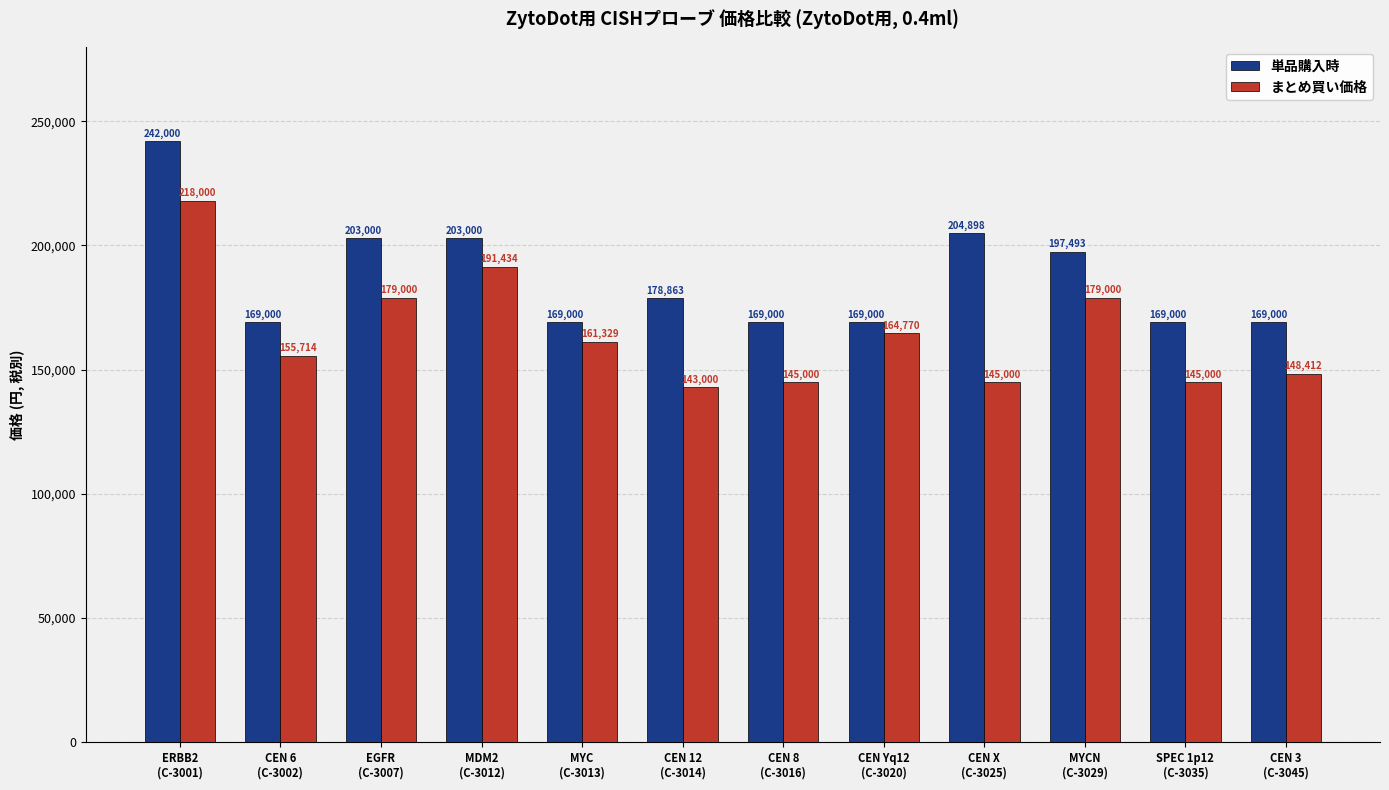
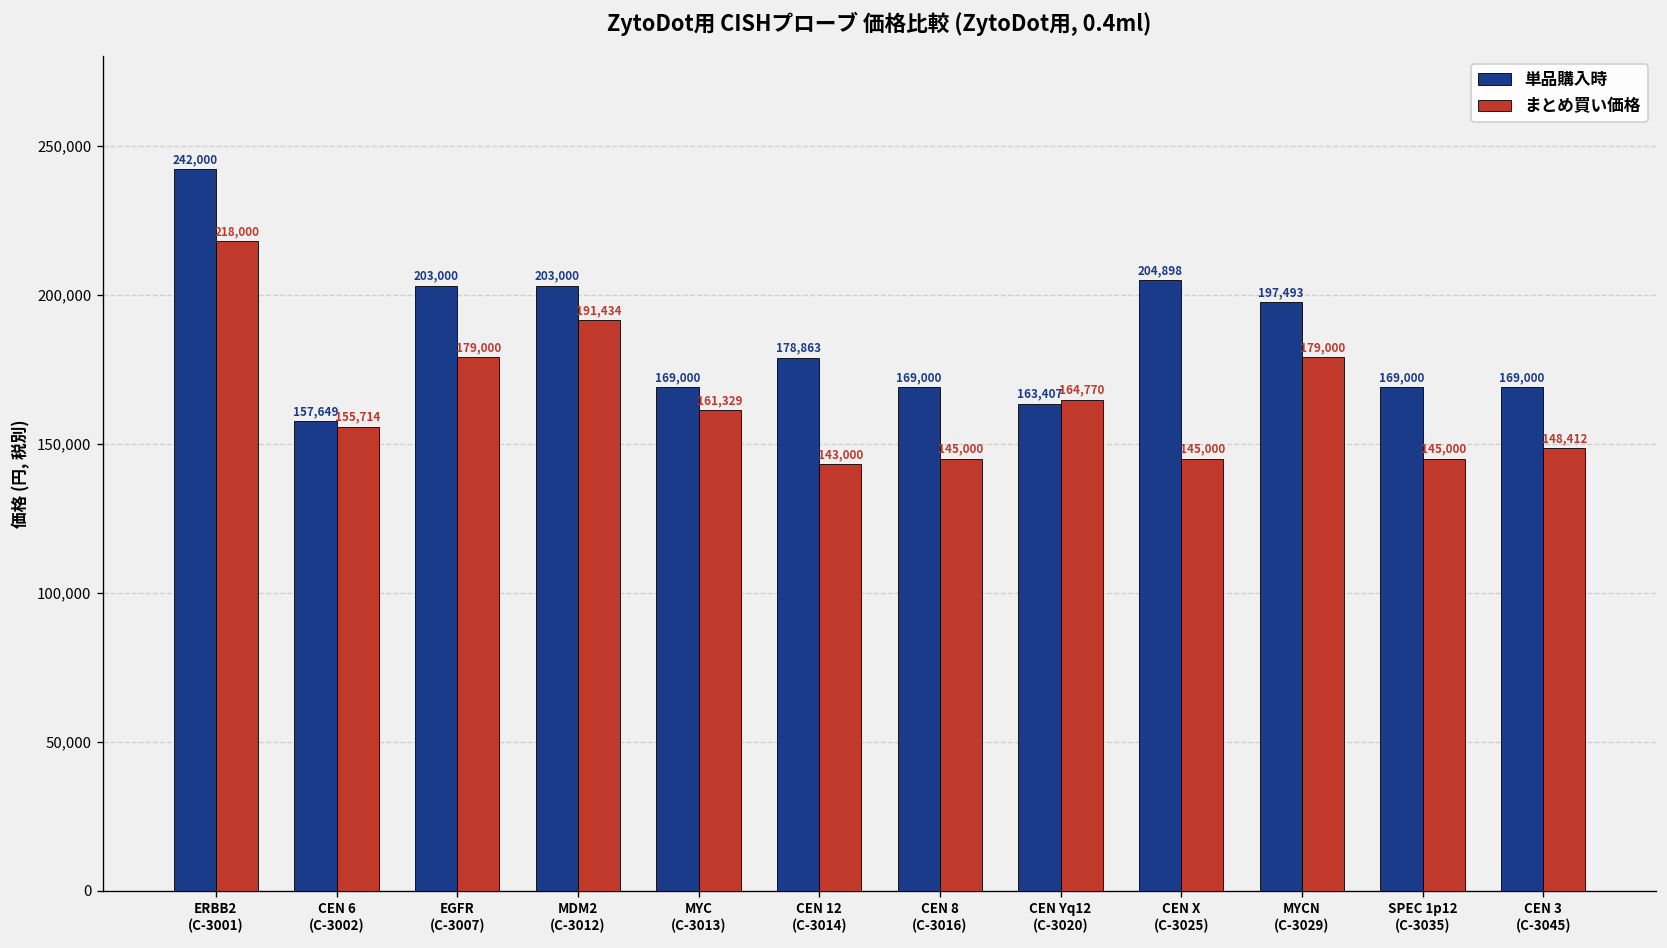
  {
    "単品購入時": {
      "ERBB2 (C-3001)": "242,000",
-     "CEN 6 (C-3002)": "169,000",
+     "CEN 6 (C-3002)": "157,649",
      "EGFR (C-3007)": "203,000",
      "MDM2 (C-3012)": "203,000",
      "MYC (C-3013)": "169,000",
      "CEN 12 (C-3014)": "178,863",
      "CEN 8 (C-3016)": "169,000",
-     "CEN Yq12 (C-3020)": "169,000",
+     "CEN Yq12 (C-3020)": "163,407",
      "CEN X (C-3025)": "204,898",
      "MYCN (C-3029)": "197,493",
      "SPEC 1p12 (C-3035)": "169,000",
      "CEN 3 (C-3045)": "169,000"
    },
    "まとめ買い価格": {
      "ERBB2 (C-3001)": "218,000",
      "CEN 6 (C-3002)": "155,714",
      "EGFR (C-3007)": "179,000",
      "MDM2 (C-3012)": "191,434",
      "MYC (C-3013)": "161,329",
      "CEN 12 (C-3014)": "143,000",
      "CEN 8 (C-3016)": "145,000",
      "CEN Yq12 (C-3020)": "164,770",
      "CEN X (C-3025)": "145,000",
      "MYCN (C-3029)": "179,000",
      "SPEC 1p12 (C-3035)": "145,000",
      "CEN 3 (C-3045)": "148,412"
    }
  }
